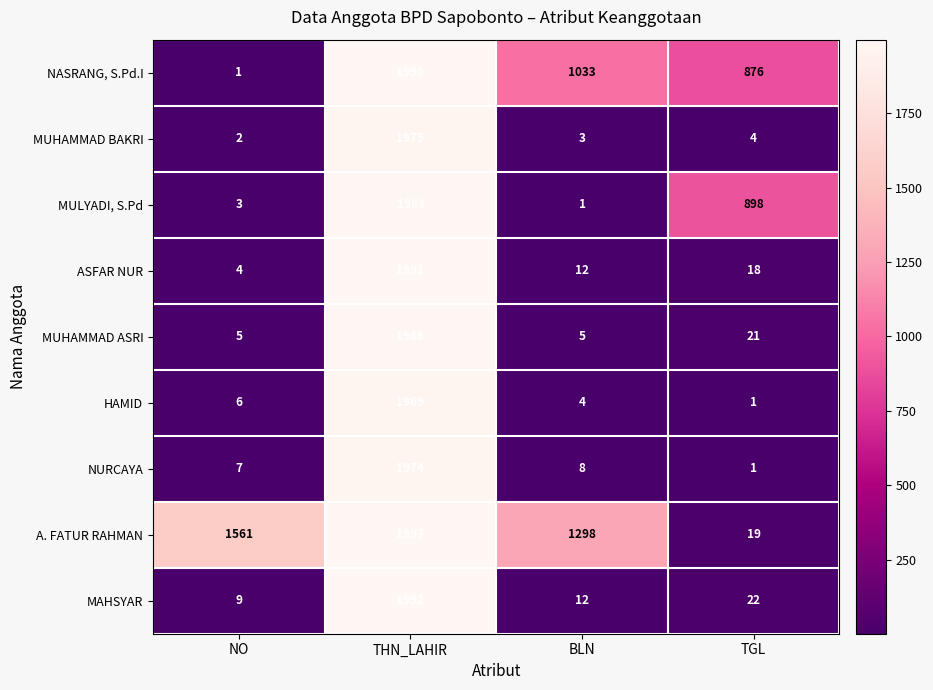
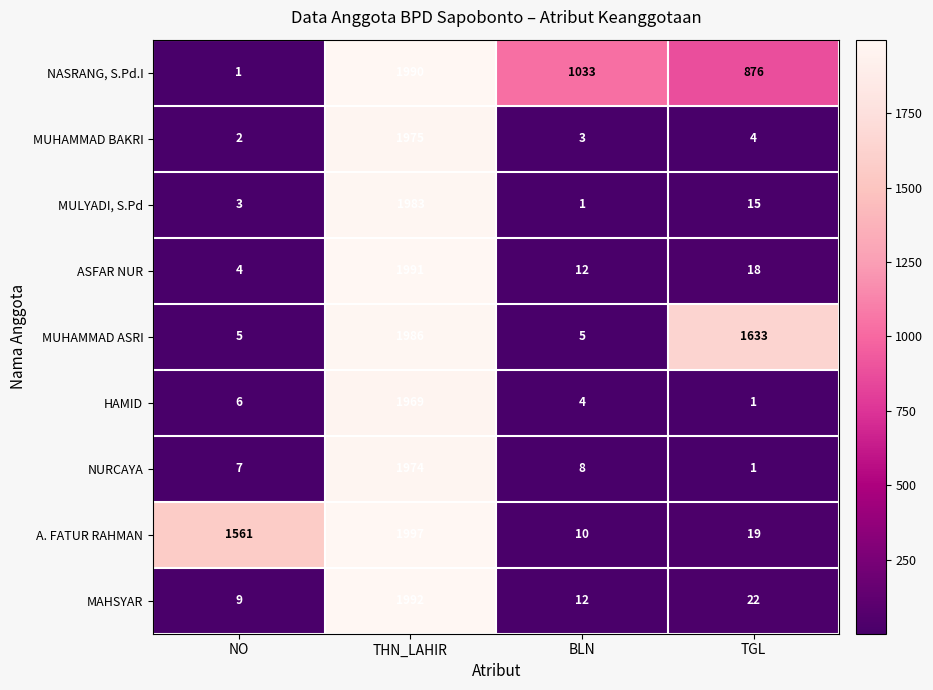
  {
    "NASRANG, S.Pd.I": {
      "NO": 1,
      "BLN": 1033,
      "TGL": 876
    },
    "MUHAMMAD BAKRI": {
      "NO": 2,
      "BLN": 3,
      "TGL": 4
    },
    "MULYADI, S.Pd": {
      "NO": 3,
      "BLN": 1,
-     "TGL": 898
+     "TGL": 15
    },
    "ASFAR NUR": {
      "NO": 4,
      "BLN": 12,
      "TGL": 18
    },
    "MUHAMMAD ASRI": {
      "NO": 5,
      "BLN": 5,
-     "TGL": 21
+     "TGL": 1633
    },
    "HAMID": {
      "NO": 6,
      "BLN": 4,
      "TGL": 1
    },
    "NURCAYA": {
      "NO": 7,
      "BLN": 8,
      "TGL": 1
    },
    "A. FATUR RAHMAN": {
      "NO": 1561,
-     "BLN": 1298,
+     "BLN": 10,
      "TGL": 19
    },
    "MAHSYAR": {
      "NO": 9,
      "BLN": 12,
      "TGL": 22
    }
  }
